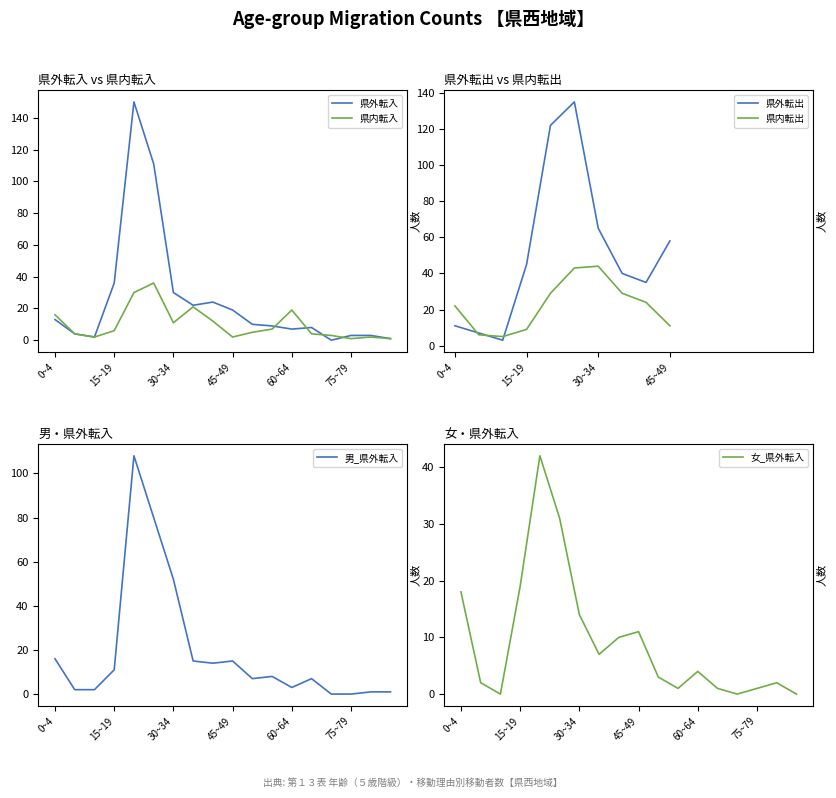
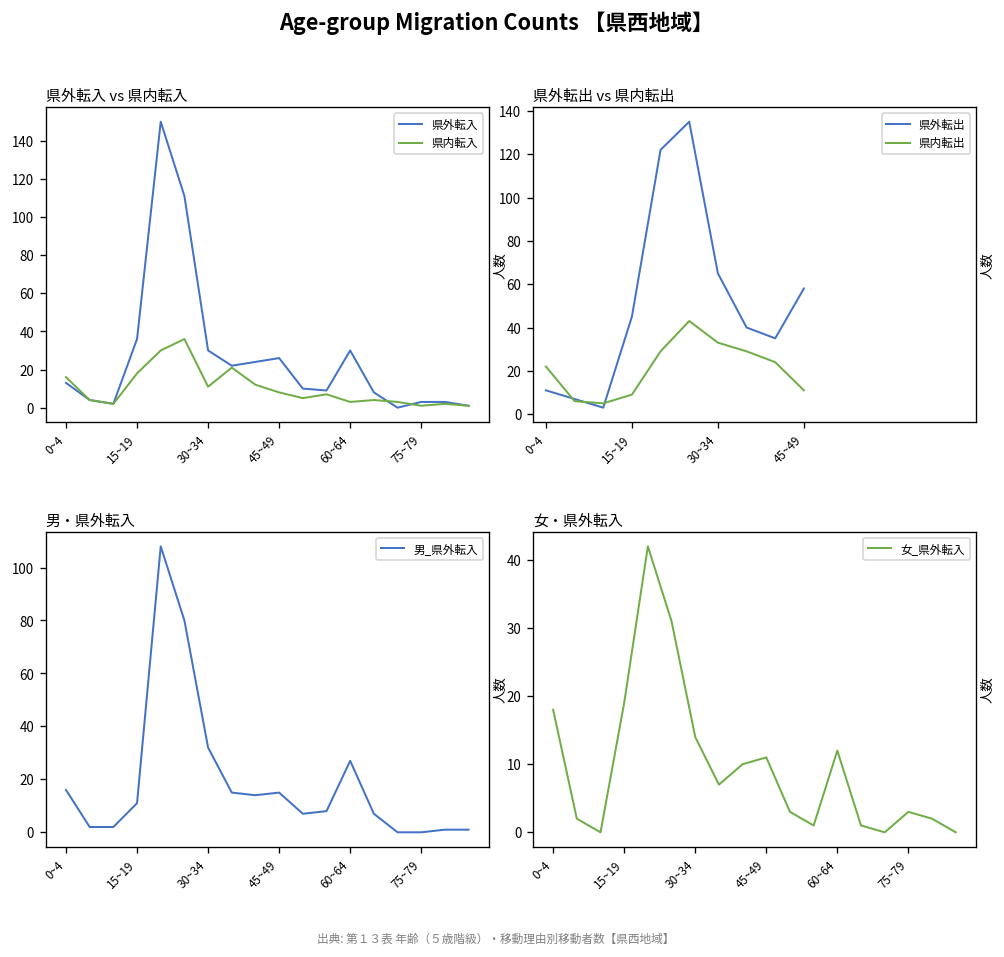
  {
    "県外転入 vs 県内転入": {
      "県外転入": {
        "0~4": 13,
        "15~19": 36,
        "30~34": 30,
-       "45~49": 19,
-       "60~64": 7,
+       "45~49": 26,
+       "60~64": 30,
        "75~79": 3
      },
      "県内転入": {
        "0~4": 16,
-       "15~19": 6,
+       "15~19": 18,
        "30~34": 11,
-       "45~49": 2,
-       "60~64": 19,
+       "45~49": 8,
+       "60~64": 3,
        "75~79": 1
      }
    },
    "県外転出 vs 県内転出": {
      "県外転出": {
        "0~4": 11,
        "15~19": 45,
        "30~34": 65,
        "45~49": 58
      },
      "県内転出": {
        "0~4": 22,
        "15~19": 9,
-       "30~34": 44,
+       "30~34": 33,
        "45~49": 11
      }
    },
    "男・県外転入": {
      "0~4": 16,
      "15~19": 11,
-     "30~34": 52,
+     "30~34": 32,
      "45~49": 15,
-     "60~64": 3,
+     "60~64": 27,
      "75~79": 0
    },
    "女・県外転入": {
      "0~4": 18,
      "15~19": 19,
      "30~34": 14,
      "45~49": 11,
-     "60~64": 4,
-     "75~79": 1
+     "60~64": 12,
+     "75~79": 3
    }
  }
